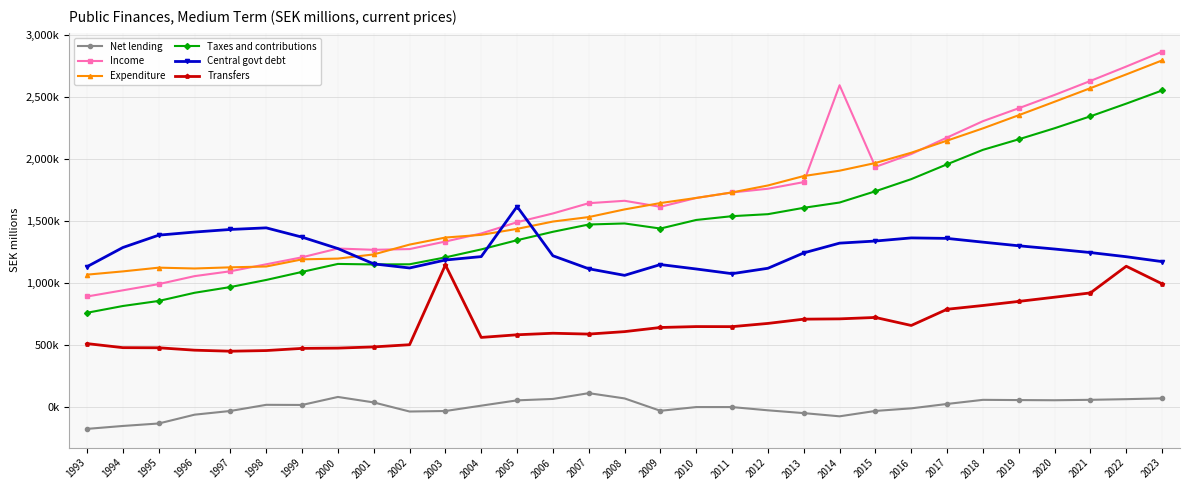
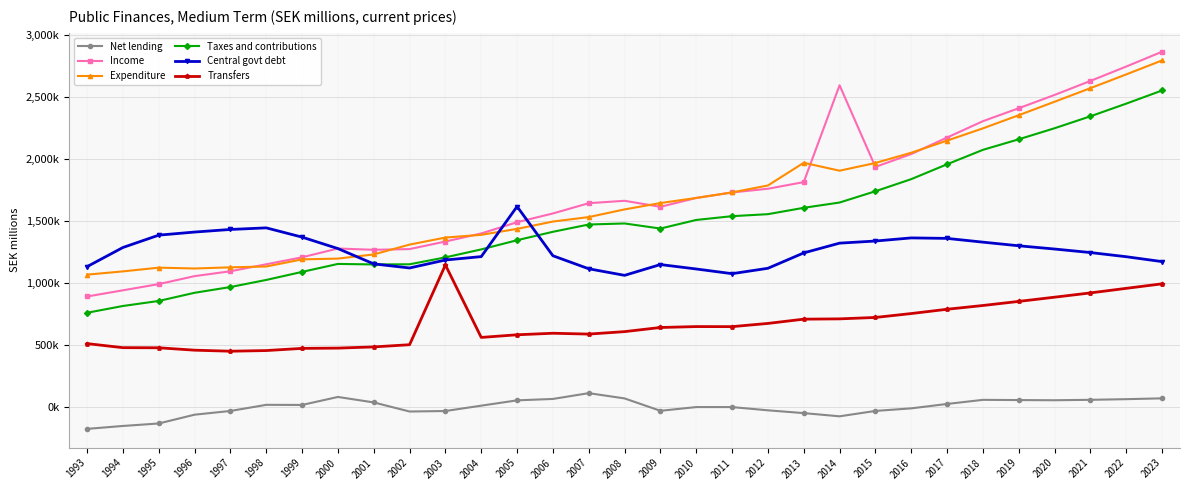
  {
    "Net lending": {
      "1993": "-180,000",
      "1994": "-150,000",
      "1995": "-130,000",
      "1996": "-60,000",
      "1997": "-30,000",
      "1998": "20,000",
      "1999": "20,000",
      "2000": "80,000",
      "2001": "40,000",
      "2002": "-40,000",
      "2003": "-30,000",
      "2004": "10,000",
      "2005": "50,000",
      "2006": "70,000",
      "2007": "110,000",
      "2008": "70,000",
      "2009": "-30,000",
      "2010": "0",
      "2011": "0",
      "2012": "-30,000",
      "2013": "-50,000",
      "2014": "-70,000",
      "2015": "-30,000",
      "2016": "-10,000",
      "2017": "20,000",
      "2018": "60,000",
      "2019": "60,000",
      "2020": "50,000",
      "2021": "60,000",
      "2022": "60,000",
      "2023": "70,000"
    },
    "Income": {
      "1993": "890,000",
      "1994": "940,000",
      "1995": "990,000",
      "1996": "1,060,000",
      "1997": "1,090,000",
      "2001": "1,270,000",
      "2002": "1,270,000",
      "2003": "1,330,000",
      "2005": "1,490,000",
      "2006": "1,560,000",
      "2007": "1,640,000",
      "2008": "1,660,000",
      "2009": "1,610,000",
      "2012": "1,760,000",
      "2013": "1,810,000",
      "2014": "2,590,000",
      "2015": "1,940,000",
      "2017": "2,170,000",
      "2018": "2,310,000",
      "2019": "2,410,000",
      "2020": "2,520,000",
      "2021": "2,630,000",
      "2022": "2,750,000",
      "2023": "2,870,000"
    },
    "Expenditure": {
      "1993": "1,070,000",
      "1994": "1,090,000",
      "1995": "1,120,000",
      "1996": "1,120,000",
      "1997": "1,130,000",
      "2000": "1,200,000",
      "2001": "1,230,000",
      "2002": "1,310,000",
      "2003": "1,370,000",
      "2005": "1,440,000",
      "2006": "1,500,000",
      "2007": "1,530,000",
      "2008": "1,590,000",
      "2009": "1,650,000",
      "2012": "1,790,000",
-     "2013": "1,860,000",
+     "2013": "1,970,000",
      "2014": "1,910,000",
      "2015": "1,970,000",
      "2017": "2,150,000",
      "2018": "2,250,000",
      "2019": "2,350,000",
      "2020": "2,460,000",
      "2021": "2,570,000",
      "2022": "2,680,000",
      "2023": "2,800,000"
    },
    "Taxes and contributions": {
      "1993": "760,000",
      "1994": "810,000",
      "1995": "860,000",
      "1996": "920,000",
      "1997": "970,000",
      "1998": "1,020,000",
      "1999": "1,090,000",
      "2000": "1,150,000",
      "2002": "1,150,000",
      "2003": "1,210,000",
      "2004": "1,270,000",
      "2005": "1,350,000",
      "2006": "1,410,000",
      "2007": "1,470,000",
      "2008": "1,480,000",
      "2009": "1,440,000",
      "2010": "1,510,000",
      "2011": "1,540,000",
      "2012": "1,560,000",
      "2013": "1,610,000",
      "2014": "1,650,000",
      "2015": "1,740,000",
      "2016": "1,840,000",
      "2017": "1,960,000",
      "2018": "2,070,000",
      "2019": "2,160,000",
      "2020": "2,250,000",
      "2021": "2,340,000",
      "2022": "2,450,000",
      "2023": "2,550,000"
    },
    "Central govt debt": {
      "1993": "1,130,000",
      "1994": "1,290,000",
      "1995": "1,390,000",
      "1996": "1,410,000",
      "1997": "1,430,000",
      "1998": "1,450,000",
      "1999": "1,370,000",
      "2002": "1,120,000",
      "2003": "1,190,000",
      "2004": "1,210,000",
      "2005": "1,620,000",
      "2006": "1,220,000",
      "2007": "1,120,000",
      "2008": "1,060,000",
      "2009": "1,150,000",
      "2010": "1,110,000",
      "2011": "1,080,000",
      "2012": "1,120,000",
      "2013": "1,240,000",
      "2014": "1,320,000",
      "2015": "1,340,000",
      "2016": "1,360,000",
      "2017": "1,360,000",
      "2018": "1,330,000",
      "2019": "1,300,000",
      "2020": "1,270,000",
      "2021": "1,250,000",
      "2022": "1,210,000",
      "2023": "1,170,000"
    },
    "Transfers": {
      "1993": "510,000",
      "1994": "480,000",
      "1995": "480,000",
      "1996": "460,000",
      "1997": "450,000",
      "1998": "460,000",
      "1999": "470,000",
      "2000": "480,000",
      "2001": "480,000",
      "2002": "500,000",
      "2003": "1,150,000",
      "2004": "560,000",
      "2005": "580,000",
      "2006": "600,000",
      "2007": "590,000",
      "2008": "610,000",
      "2009": "640,000",
      "2010": "650,000",
      "2011": "650,000",
      "2012": "670,000",
      "2013": "710,000",
      "2014": "710,000",
      "2015": "720,000",
-     "2016": "660,000",
+     "2016": "750,000",
      "2017": "790,000",
      "2018": "820,000",
      "2019": "850,000",
      "2020": "890,000",
      "2021": "920,000",
-     "2022": "1,140,000",
+     "2022": "960,000",
      "2023": "990,000"
    }
  }
